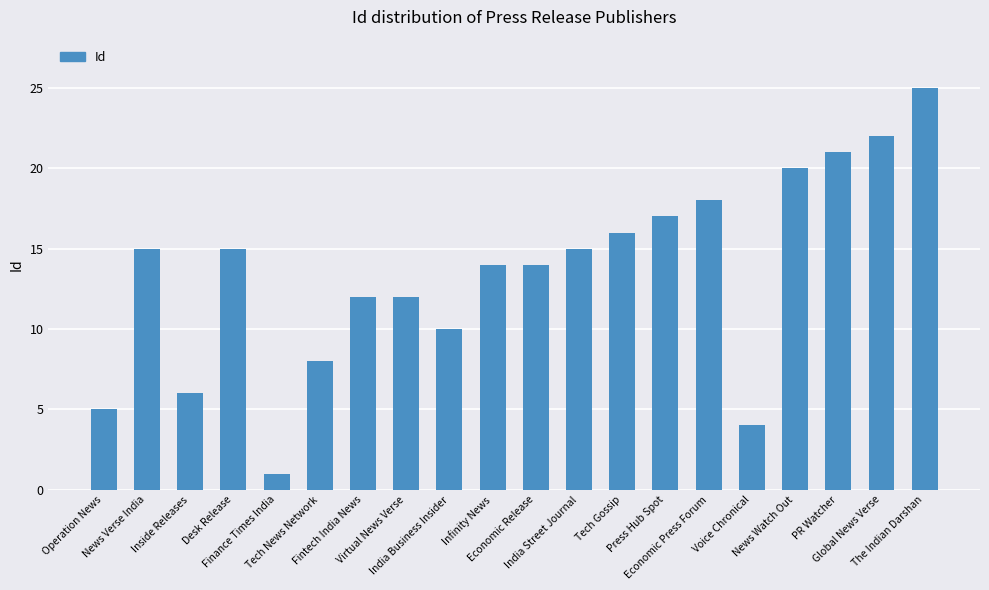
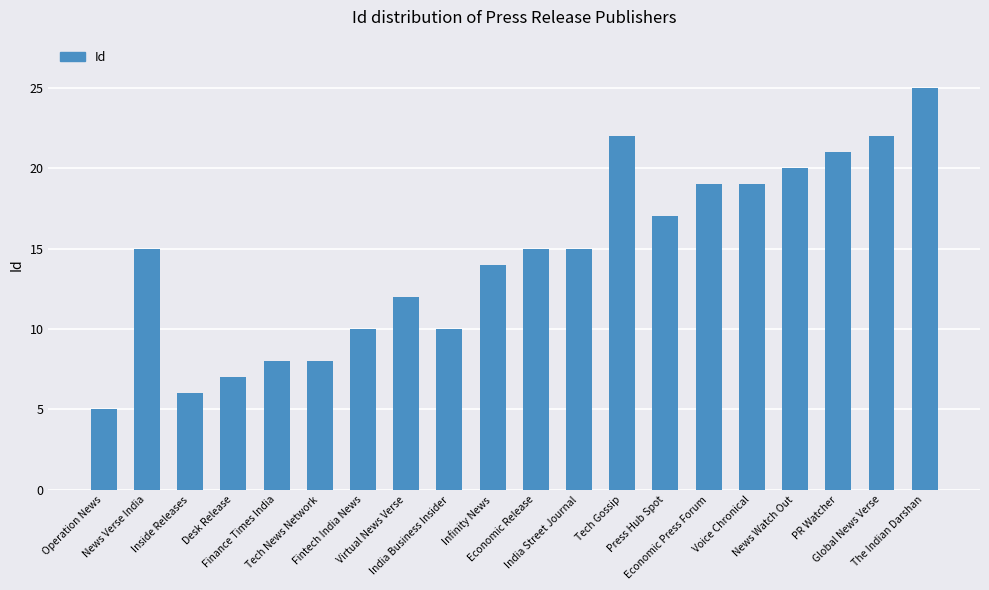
  {
    "Operation News": 5,
    "News Verse India": 15,
    "Inside Releases": 6,
-   "Desk Release": 15,
-   "Finance Times India": 1,
+   "Desk Release": 7,
+   "Finance Times India": 8,
    "Tech News Network": 8,
-   "Fintech India News": 12,
+   "Fintech India News": 10,
    "Virtual News Verse": 12,
    "India Business Insider": 10,
    "Infinity News": 14,
-   "Economic Release": 14,
+   "Economic Release": 15,
    "India Street Journal": 15,
-   "Tech Gossip": 16,
+   "Tech Gossip": 22,
    "Press Hub Spot": 17,
-   "Economic Press Forum": 18,
-   "Voice Chronical": 4,
+   "Economic Press Forum": 19,
+   "Voice Chronical": 19,
    "News Watch Out": 20,
    "PR Watcher": 21,
    "Global News Verse": 22,
    "The Indian Darshan": 25
  }
